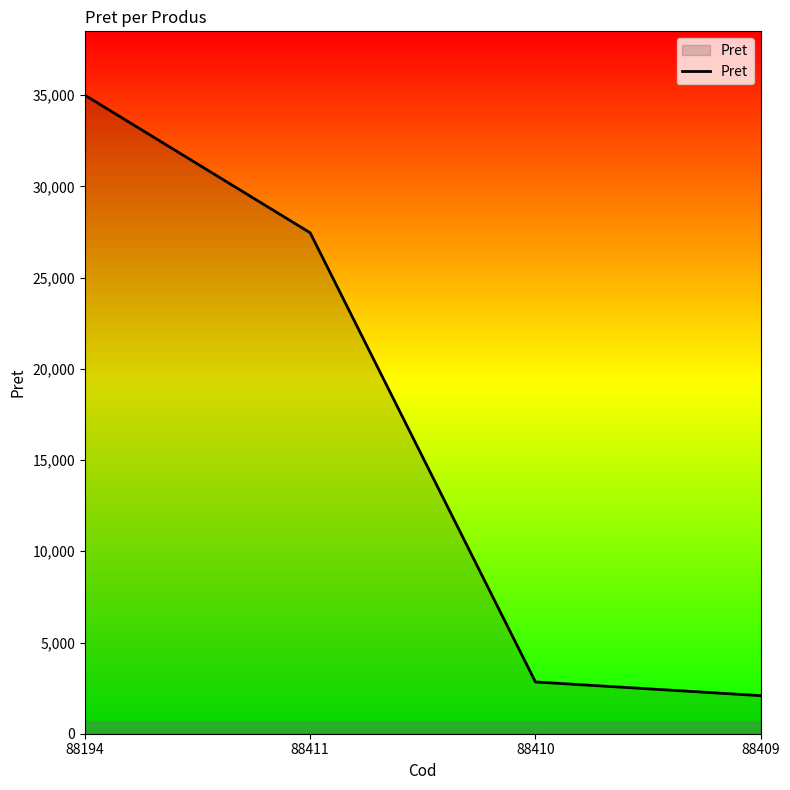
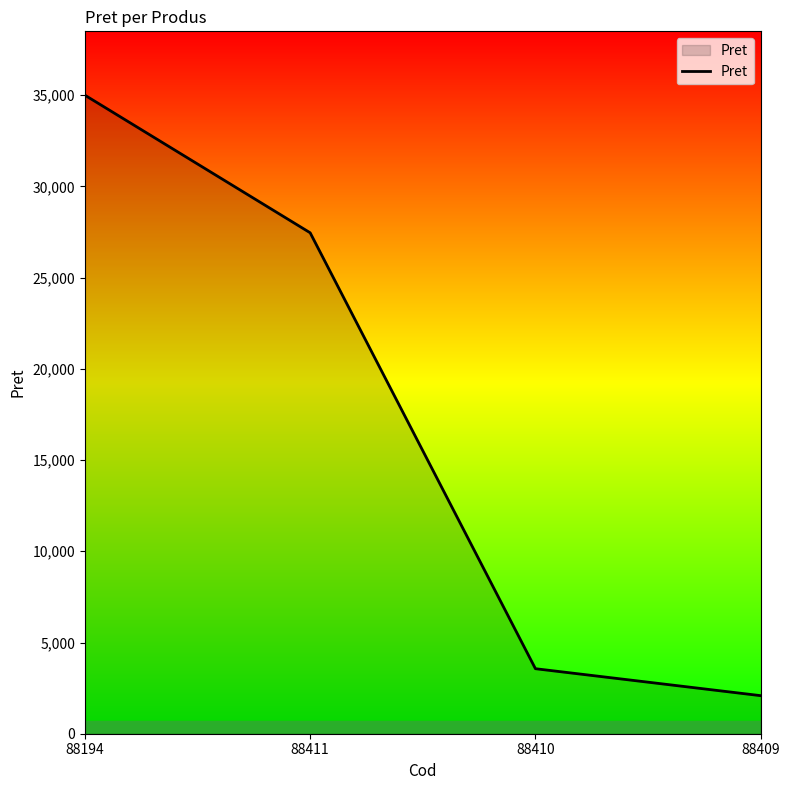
  {
    "88194": "35,000",
    "88411": "27,500",
-   "88410": "2,800",
+   "88410": "3,600",
    "88409": "2,100"
  }
